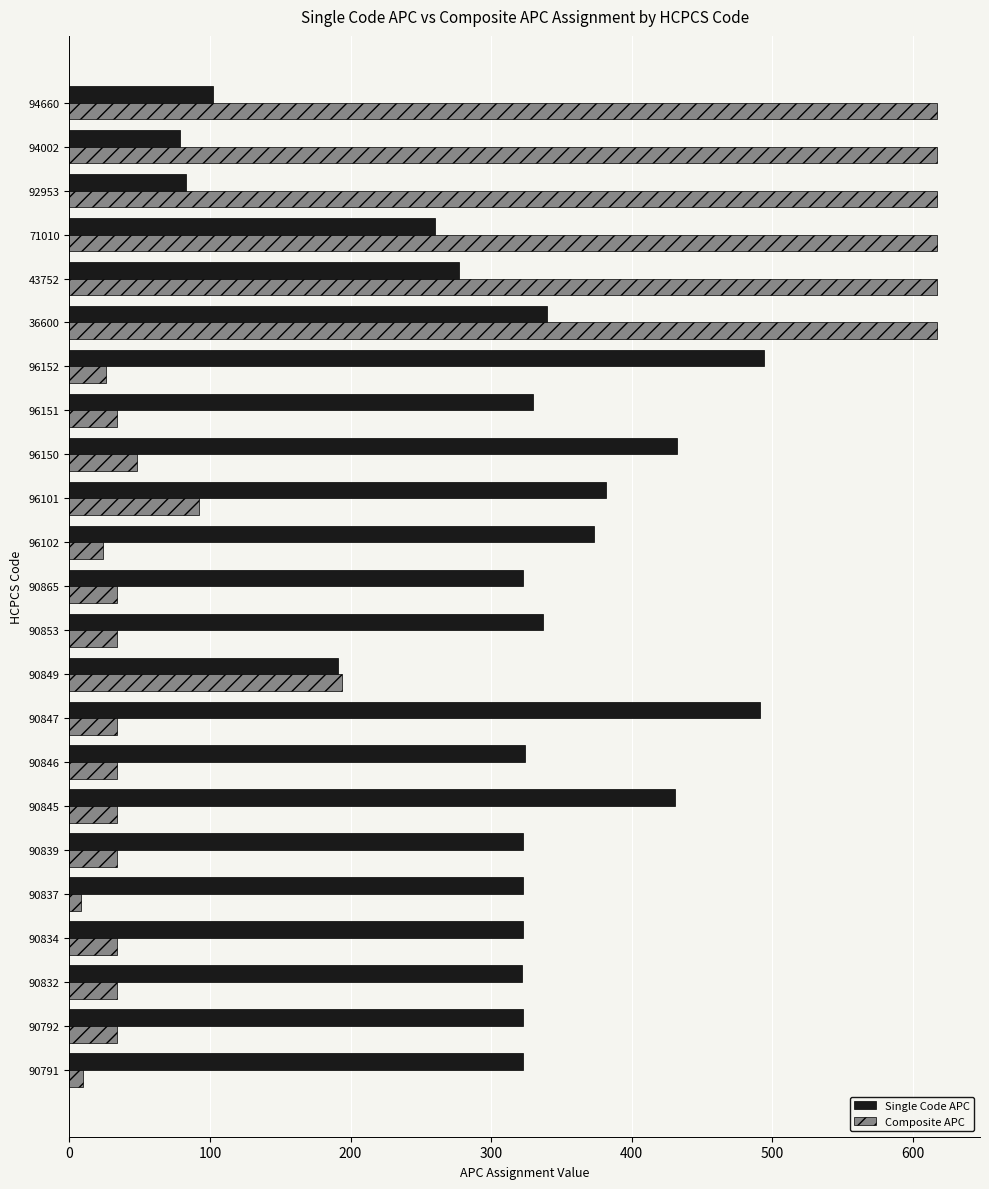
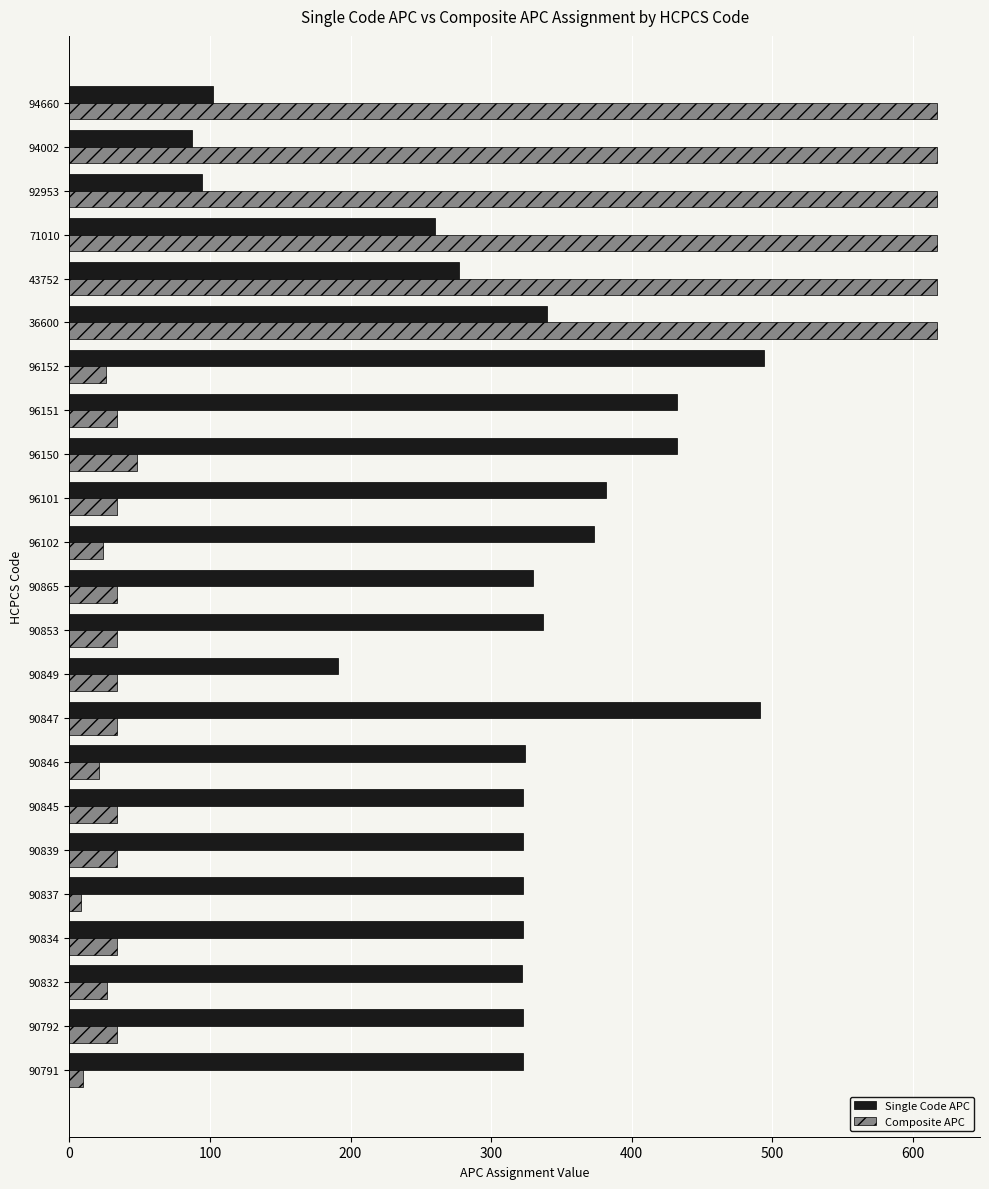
  {
    "Single Code APC": {
      "94660": 102,
-     "94002": 79,
-     "92953": 83,
+     "94002": 87,
+     "92953": 94,
      "71010": 260,
      "43752": 277,
      "36600": 340,
      "96152": 494,
-     "96151": 330,
+     "96151": 432,
      "96150": 432,
      "96101": 382,
      "96102": 373,
-     "90865": 323,
+     "90865": 330,
      "90853": 337,
      "90849": 191,
      "90847": 491,
      "90846": 324,
-     "90845": 431,
+     "90845": 323,
      "90839": 323,
      "90837": 323,
      "90834": 323,
      "90832": 322,
      "90792": 323,
      "90791": 323
    },
    "Composite APC": {
      "94660": 617,
      "94002": 617,
      "92953": 617,
      "71010": 617,
      "43752": 617,
      "36600": 617,
      "96152": 26,
      "96151": 34,
      "96150": 48,
-     "96101": 92,
+     "96101": 34,
      "96102": 24,
      "90865": 34,
      "90853": 34,
-     "90849": 194,
+     "90849": 34,
      "90847": 34,
-     "90846": 34,
+     "90846": 21,
      "90845": 34,
      "90839": 34,
      "90837": 8,
      "90834": 34,
-     "90832": 34,
+     "90832": 27,
      "90792": 34,
      "90791": 10
    }
  }
